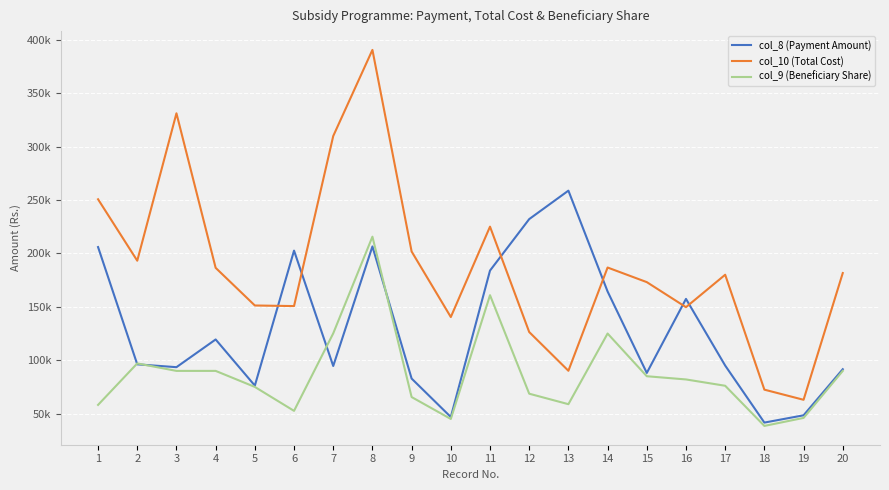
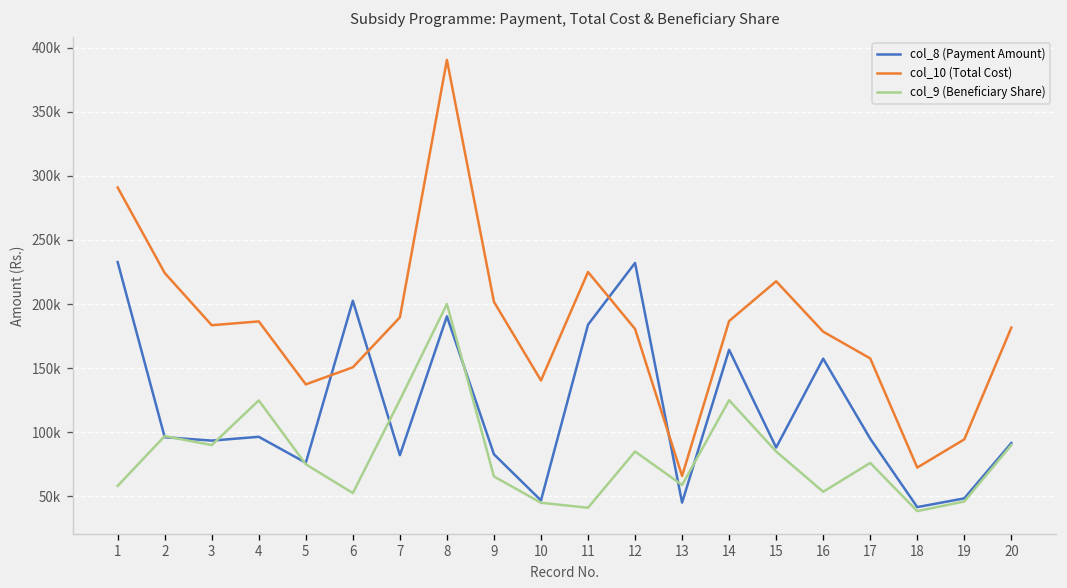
  {
    "col_8 (Payment Amount)": {
-     "1": 206000,
+     "1": 233000,
      "3": 93000,
-     "4": 119000,
+     "4": 96000,
      "6": 203000,
-     "7": 95000,
-     "8": 206000,
+     "7": 82000,
+     "8": 190000,
      "9": 83000,
      "11": 184000,
      "12": 232000,
-     "13": 259000,
+     "13": 45000,
      "14": 164000,
      "15": 88000,
      "16": 157000,
      "17": 95000,
      "18": 42000,
      "19": 48000
    },
    "col_10 (Total Cost)": {
-     "1": 251000,
-     "2": 193000,
-     "3": 331000,
+     "1": 291000,
+     "2": 224000,
+     "3": 183000,
      "4": 186000,
-     "5": 151000,
+     "5": 137000,
      "6": 151000,
-     "7": 310000,
+     "7": 190000,
      "8": 390000,
      "9": 202000,
      "10": 140000,
      "11": 225000,
-     "12": 126000,
-     "13": 90000,
+     "12": 181000,
+     "13": 66000,
      "14": 187000,
-     "15": 173000,
-     "16": 150000,
-     "17": 180000,
+     "15": 218000,
+     "16": 178000,
+     "17": 158000,
      "18": 72000,
-     "19": 63000,
+     "19": 94000,
      "20": 182000
    },
    "col_9 (Beneficiary Share)": {
      "1": 58000,
      "3": 90000,
-     "4": 90000,
+     "4": 125000,
      "6": 53000,
      "7": 125000,
-     "8": 216000,
+     "8": 200000,
      "9": 66000,
-     "11": 161000,
-     "12": 69000,
+     "11": 41000,
+     "12": 85000,
      "13": 59000,
      "14": 125000,
      "15": 85000,
-     "16": 82000,
+     "16": 54000,
      "17": 76000,
      "18": 39000,
      "19": 46000
    }
  }
